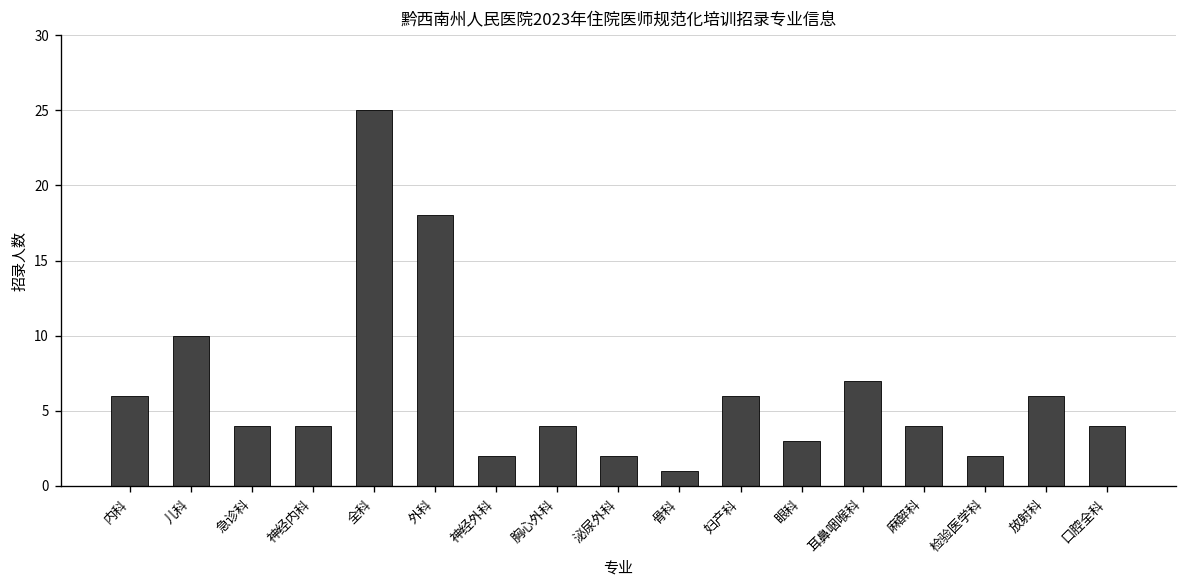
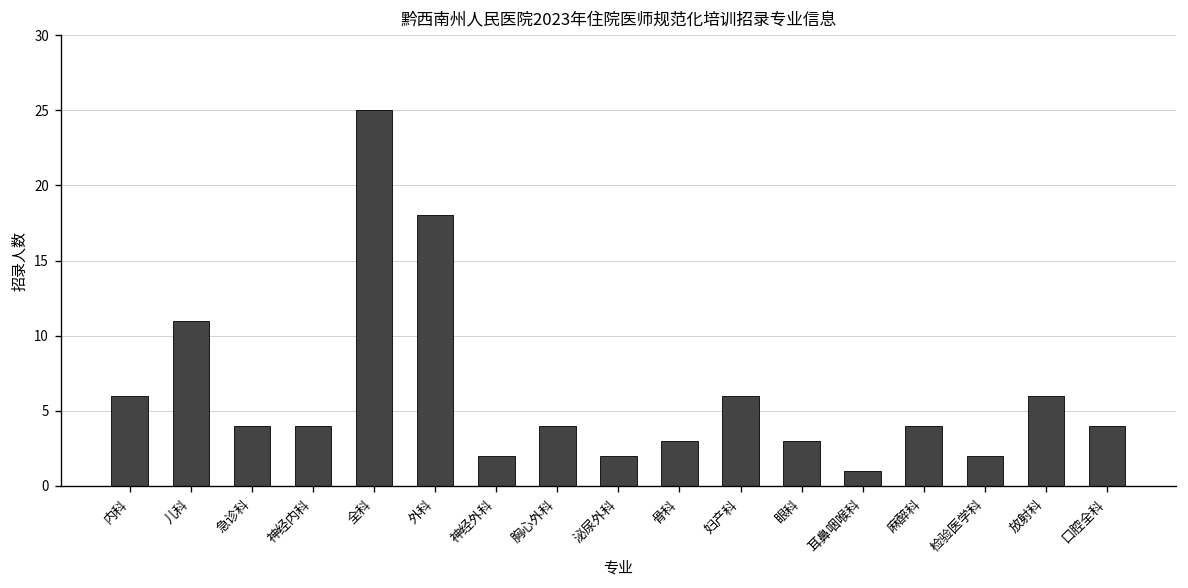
  {
    "内科": 6,
-   "儿科": 10,
+   "儿科": 11,
    "急诊科": 4,
    "神经内科": 4,
    "全科": 25,
    "外科": 18,
    "神经外科": 2,
    "胸心外科": 4,
    "泌尿外科": 2,
-   "骨科": 1,
+   "骨科": 3,
    "妇产科": 6,
    "眼科": 3,
-   "耳鼻咽喉科": 7,
+   "耳鼻咽喉科": 1,
    "麻醉科": 4,
    "检验医学科": 2,
    "放射科": 6,
    "口腔全科": 4
  }
